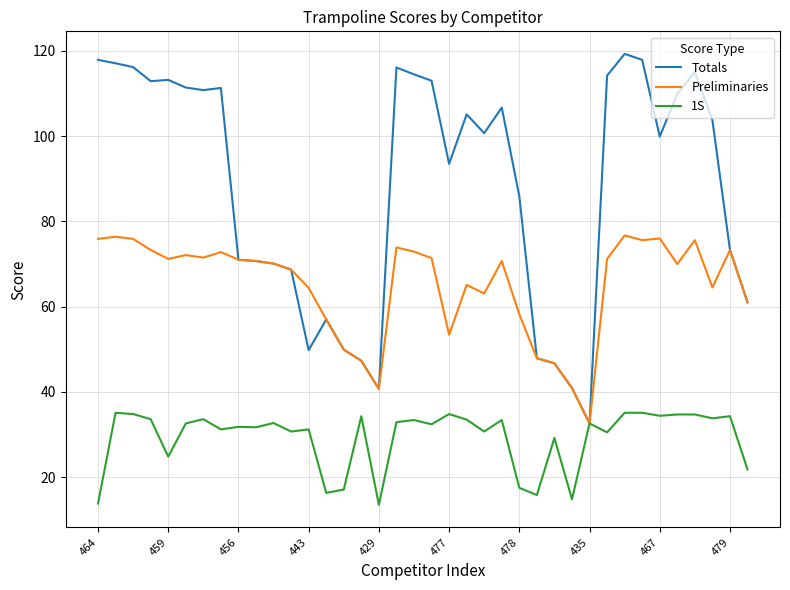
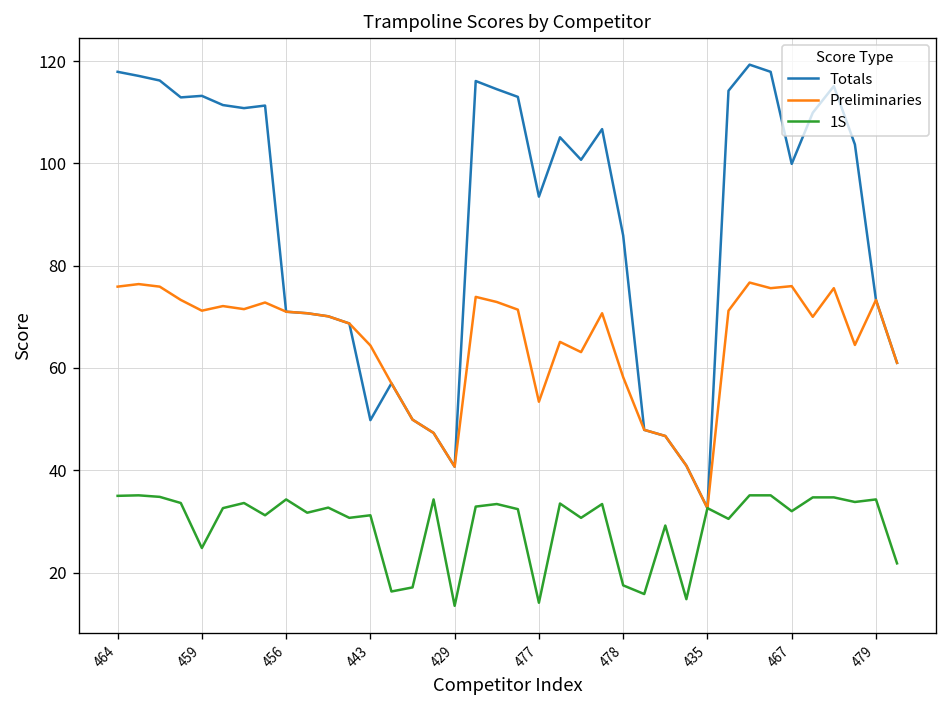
  {
    "Totals": {
      "464": 118,
      "459": 113,
      "443": 50,
      "477": 94,
      "478": 86,
      "467": 100
    },
    "Preliminaries": {
      "464": 76,
      "459": 71,
      "443": 64,
      "477": 53,
      "478": 58,
      "467": 76
    },
    "1S": {
-     "464": 14,
+     "464": 35,
      "459": 25,
-     "456": 32,
+     "456": 34,
      "443": 31,
      "429": 14,
-     "477": 35,
+     "477": 14,
      "478": 18,
-     "467": 34,
+     "467": 32,
      "479": 34
    }
  }
